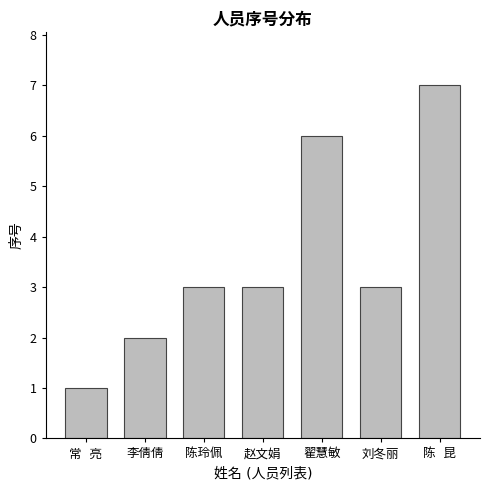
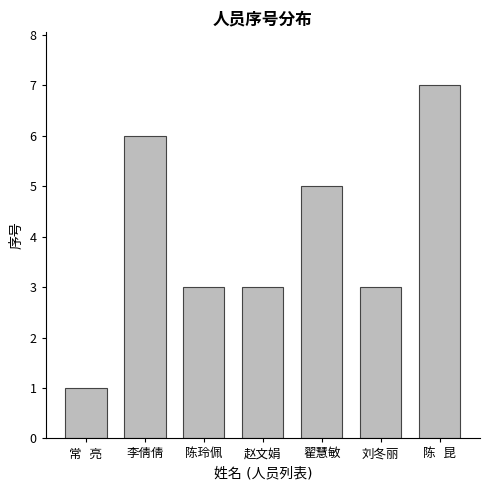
  {
    "常 亮": 1,
-   "李倩倩": 2,
+   "李倩倩": 6,
    "陈玲佩": 3,
    "赵文娟": 3,
-   "翟慧敏": 6,
+   "翟慧敏": 5,
    "刘冬丽": 3,
    "陈 昆": 7
  }
